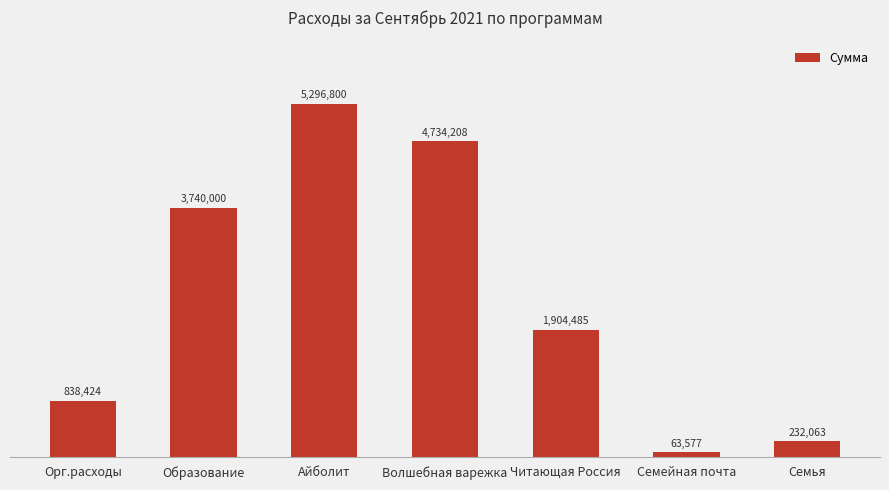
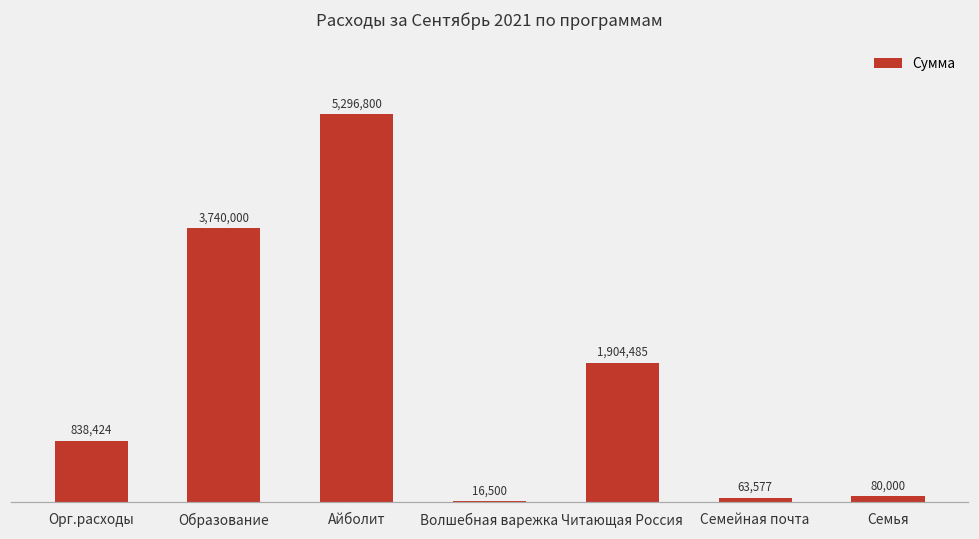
  {
    "Орг.расходы": "838,424",
    "Образование": "3,740,000",
    "Айболит": "5,296,800",
-   "Волшебная варежка": "4,734,208",
+   "Волшебная варежка": "16,500",
    "Читающая Россия": "1,904,485",
    "Семейная почта": "63,577",
-   "Семья": "232,063"
+   "Семья": "80,000"
  }
